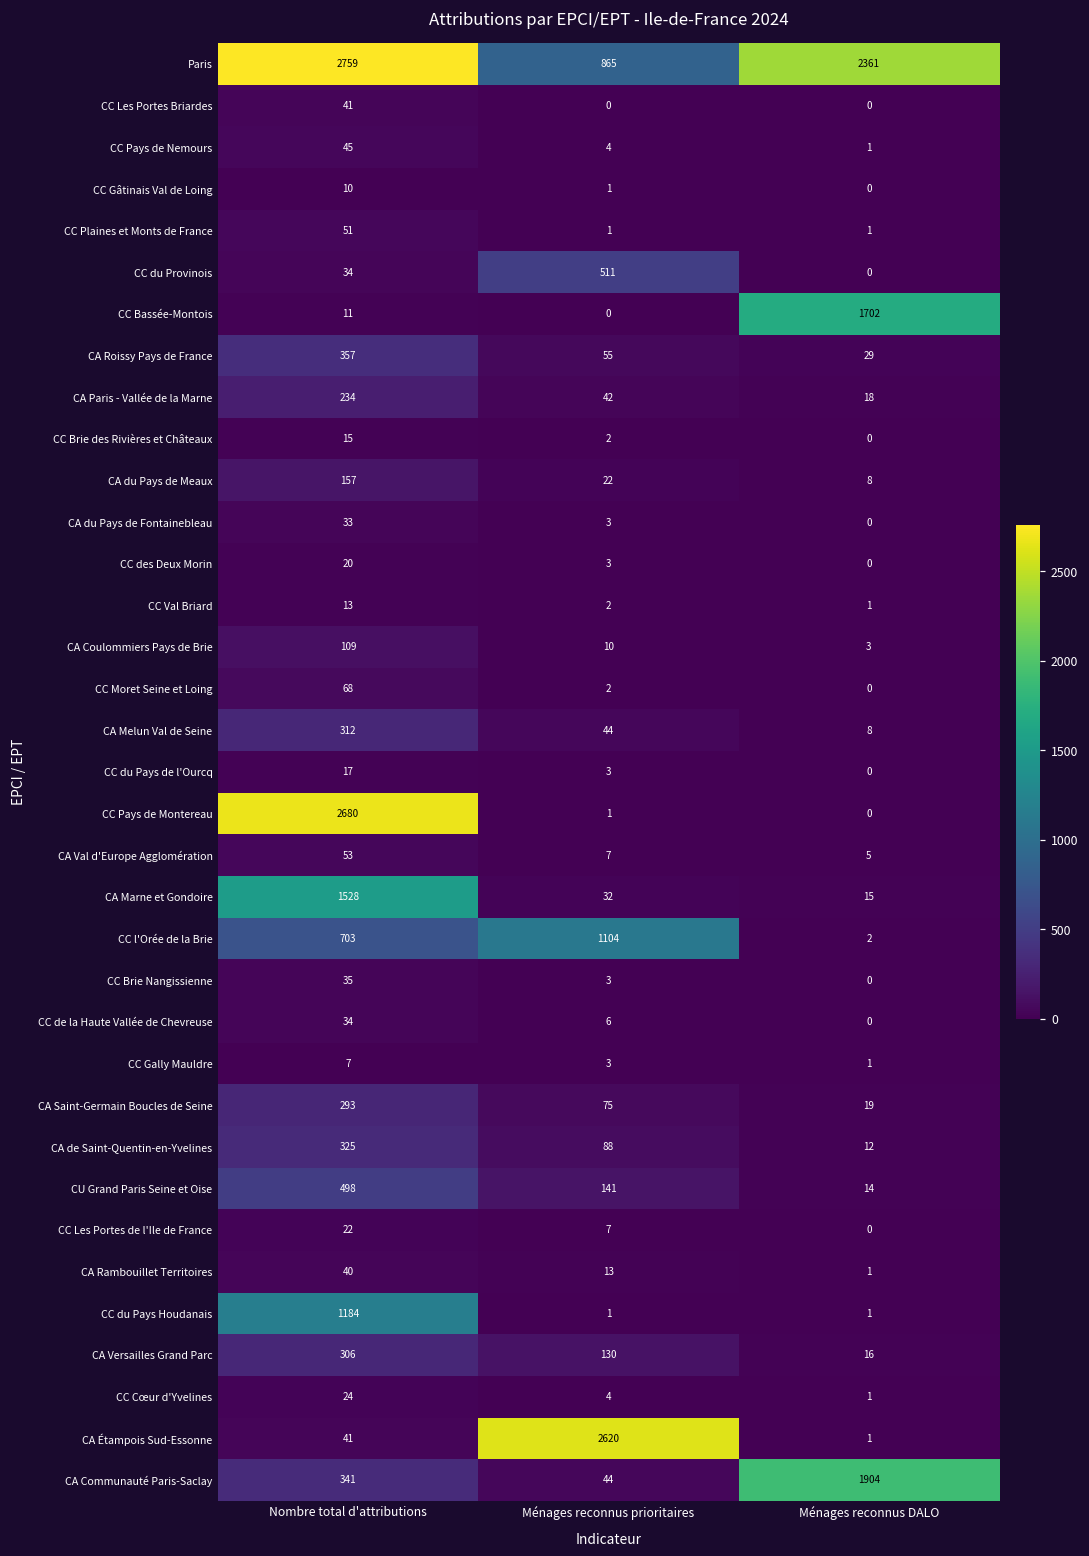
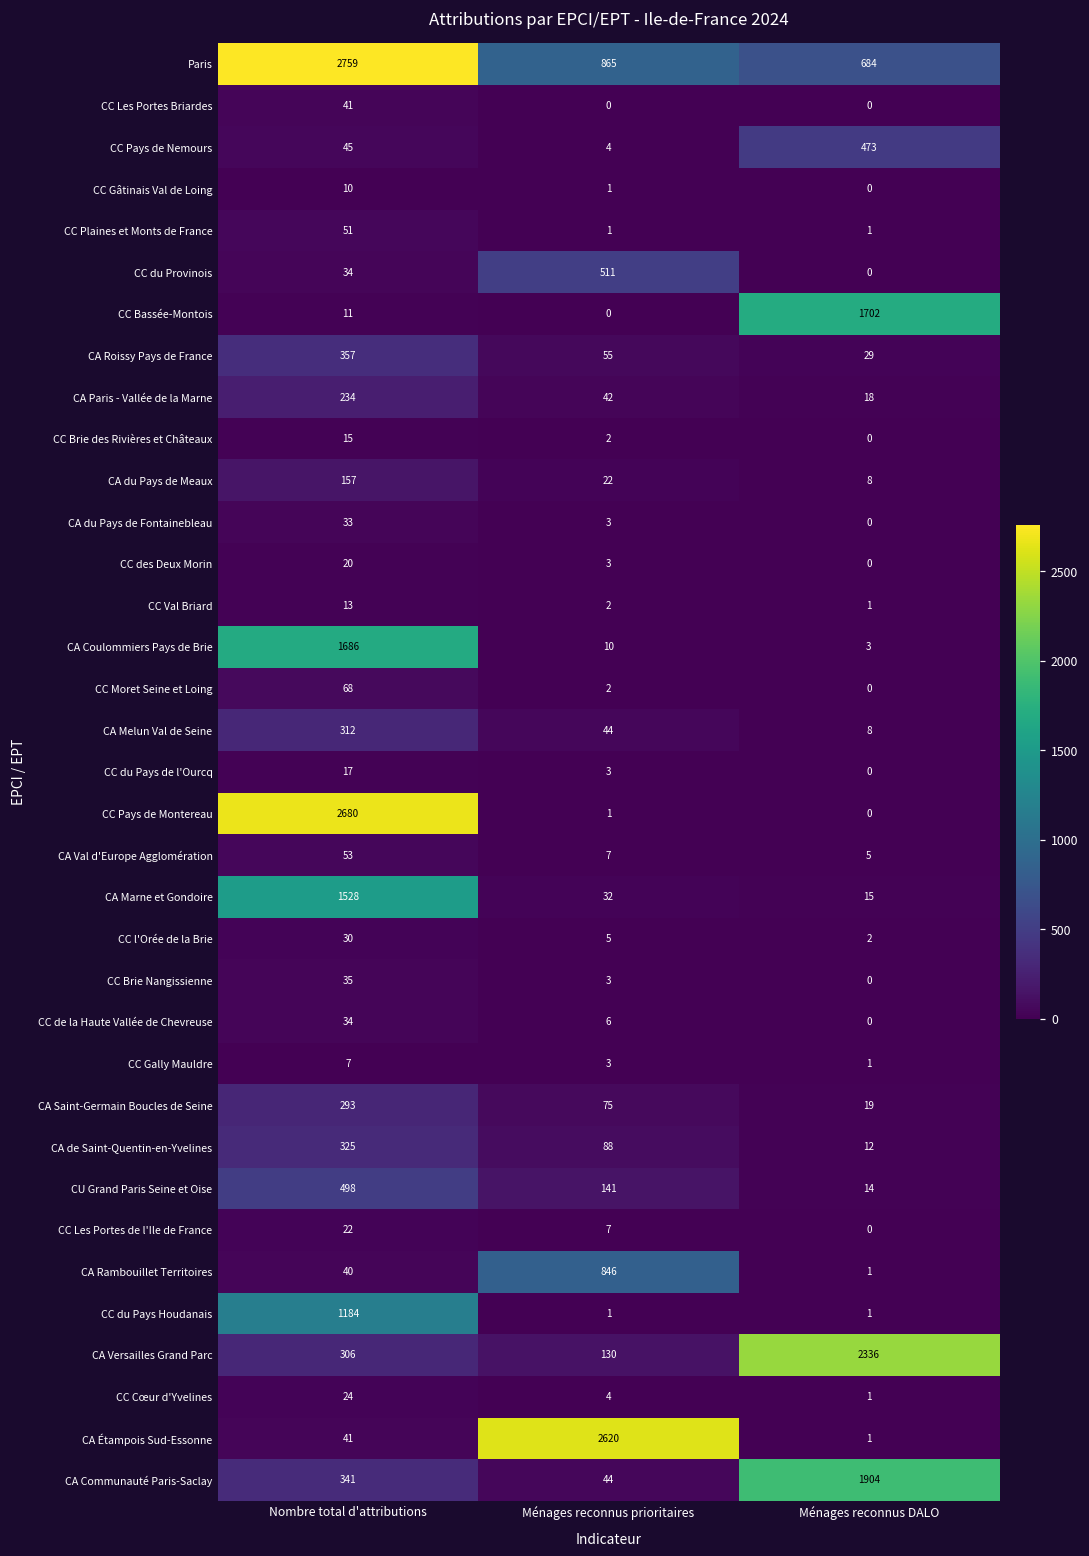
  {
    "Paris": {
      "Nombre total d'attributions": 2759,
      "Ménages reconnus prioritaires": 865,
-     "Ménages reconnus DALO": 2361
+     "Ménages reconnus DALO": 684
    },
    "CC Les Portes Briardes": {
      "Nombre total d'attributions": 41,
      "Ménages reconnus prioritaires": 0,
      "Ménages reconnus DALO": 0
    },
    "CC Pays de Nemours": {
      "Nombre total d'attributions": 45,
      "Ménages reconnus prioritaires": 4,
-     "Ménages reconnus DALO": 1
+     "Ménages reconnus DALO": 473
    },
    "CC Gâtinais Val de Loing": {
      "Nombre total d'attributions": 10,
      "Ménages reconnus prioritaires": 1,
      "Ménages reconnus DALO": 0
    },
    "CC Plaines et Monts de France": {
      "Nombre total d'attributions": 51,
      "Ménages reconnus prioritaires": 1,
      "Ménages reconnus DALO": 1
    },
    "CC du Provinois": {
      "Nombre total d'attributions": 34,
      "Ménages reconnus prioritaires": 511,
      "Ménages reconnus DALO": 0
    },
    "CC Bassée-Montois": {
      "Nombre total d'attributions": 11,
      "Ménages reconnus prioritaires": 0,
      "Ménages reconnus DALO": 1702
    },
    "CA Roissy Pays de France": {
      "Nombre total d'attributions": 357,
      "Ménages reconnus prioritaires": 55,
      "Ménages reconnus DALO": 29
    },
    "CA Paris - Vallée de la Marne": {
      "Nombre total d'attributions": 234,
      "Ménages reconnus prioritaires": 42,
      "Ménages reconnus DALO": 18
    },
    "CC Brie des Rivières et Châteaux": {
      "Nombre total d'attributions": 15,
      "Ménages reconnus prioritaires": 2,
      "Ménages reconnus DALO": 0
    },
    "CA du Pays de Meaux": {
      "Nombre total d'attributions": 157,
      "Ménages reconnus prioritaires": 22,
      "Ménages reconnus DALO": 8
    },
    "CA du Pays de Fontainebleau": {
      "Nombre total d'attributions": 33,
      "Ménages reconnus prioritaires": 3,
      "Ménages reconnus DALO": 0
    },
    "CC des Deux Morin": {
      "Nombre total d'attributions": 20,
      "Ménages reconnus prioritaires": 3,
      "Ménages reconnus DALO": 0
    },
    "CC Val Briard": {
      "Nombre total d'attributions": 13,
      "Ménages reconnus prioritaires": 2,
      "Ménages reconnus DALO": 1
    },
    "CA Coulommiers Pays de Brie": {
-     "Nombre total d'attributions": 109,
+     "Nombre total d'attributions": 1686,
      "Ménages reconnus prioritaires": 10,
      "Ménages reconnus DALO": 3
    },
    "CC Moret Seine et Loing": {
      "Nombre total d'attributions": 68,
      "Ménages reconnus prioritaires": 2,
      "Ménages reconnus DALO": 0
    },
    "CA Melun Val de Seine": {
      "Nombre total d'attributions": 312,
      "Ménages reconnus prioritaires": 44,
      "Ménages reconnus DALO": 8
    },
    "CC du Pays de l'Ourcq": {
      "Nombre total d'attributions": 17,
      "Ménages reconnus prioritaires": 3,
      "Ménages reconnus DALO": 0
    },
    "CC Pays de Montereau": {
      "Nombre total d'attributions": 2680,
      "Ménages reconnus prioritaires": 1,
      "Ménages reconnus DALO": 0
    },
    "CA Val d'Europe Agglomération": {
      "Nombre total d'attributions": 53,
      "Ménages reconnus prioritaires": 7,
      "Ménages reconnus DALO": 5
    },
    "CA Marne et Gondoire": {
      "Nombre total d'attributions": 1528,
      "Ménages reconnus prioritaires": 32,
      "Ménages reconnus DALO": 15
    },
    "CC l'Orée de la Brie": {
-     "Nombre total d'attributions": 703,
-     "Ménages reconnus prioritaires": 1104,
+     "Nombre total d'attributions": 30,
+     "Ménages reconnus prioritaires": 5,
      "Ménages reconnus DALO": 2
    },
    "CC Brie Nangissienne": {
      "Nombre total d'attributions": 35,
      "Ménages reconnus prioritaires": 3,
      "Ménages reconnus DALO": 0
    },
    "CC de la Haute Vallée de Chevreuse": {
      "Nombre total d'attributions": 34,
      "Ménages reconnus prioritaires": 6,
      "Ménages reconnus DALO": 0
    },
    "CC Gally Mauldre": {
      "Nombre total d'attributions": 7,
      "Ménages reconnus prioritaires": 3,
      "Ménages reconnus DALO": 1
    },
    "CA Saint-Germain Boucles de Seine": {
      "Nombre total d'attributions": 293,
      "Ménages reconnus prioritaires": 75,
      "Ménages reconnus DALO": 19
    },
    "CA de Saint-Quentin-en-Yvelines": {
      "Nombre total d'attributions": 325,
      "Ménages reconnus prioritaires": 88,
      "Ménages reconnus DALO": 12
    },
    "CU Grand Paris Seine et Oise": {
      "Nombre total d'attributions": 498,
      "Ménages reconnus prioritaires": 141,
      "Ménages reconnus DALO": 14
    },
    "CC Les Portes de l'Ile de France": {
      "Nombre total d'attributions": 22,
      "Ménages reconnus prioritaires": 7,
      "Ménages reconnus DALO": 0
    },
    "CA Rambouillet Territoires": {
      "Nombre total d'attributions": 40,
-     "Ménages reconnus prioritaires": 13,
+     "Ménages reconnus prioritaires": 846,
      "Ménages reconnus DALO": 1
    },
    "CC du Pays Houdanais": {
      "Nombre total d'attributions": 1184,
      "Ménages reconnus prioritaires": 1,
      "Ménages reconnus DALO": 1
    },
    "CA Versailles Grand Parc": {
      "Nombre total d'attributions": 306,
      "Ménages reconnus prioritaires": 130,
-     "Ménages reconnus DALO": 16
+     "Ménages reconnus DALO": 2336
    },
    "CC Cœur d'Yvelines": {
      "Nombre total d'attributions": 24,
      "Ménages reconnus prioritaires": 4,
      "Ménages reconnus DALO": 1
    },
    "CA Étampois Sud-Essonne": {
      "Nombre total d'attributions": 41,
      "Ménages reconnus prioritaires": 2620,
      "Ménages reconnus DALO": 1
    },
    "CA Communauté Paris-Saclay": {
      "Nombre total d'attributions": 341,
      "Ménages reconnus prioritaires": 44,
      "Ménages reconnus DALO": 1904
    }
  }
